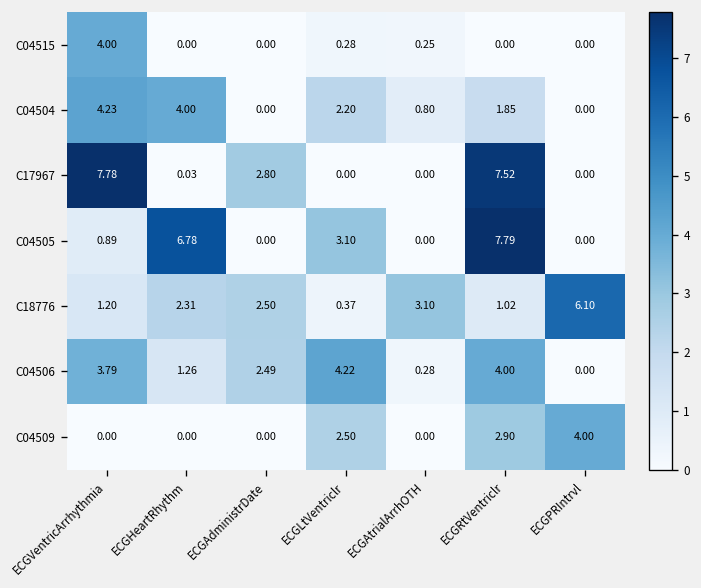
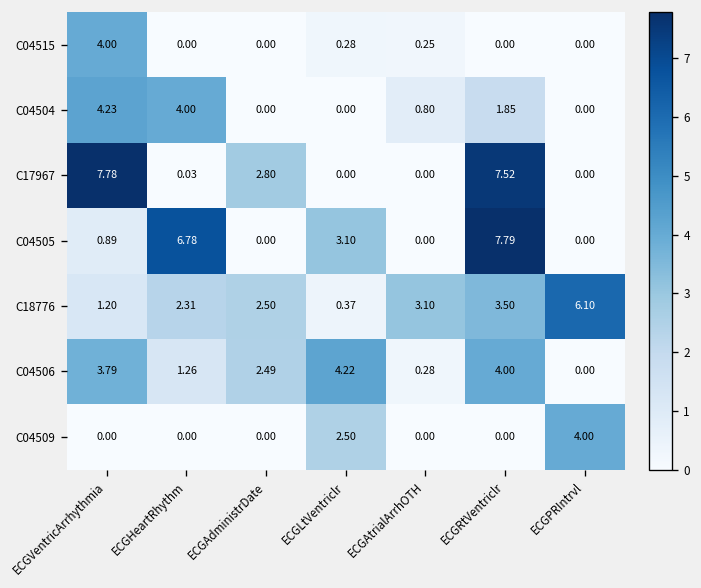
  {
    "C04515": {
      "ECGVentricArrhythmia": 4.00,
      "ECGHeartRhythm": 0.00,
      "ECGAdministrDate": 0.00,
      "ECGLtVentriclr": 0.28,
      "ECGAtrialArrhOTH": 0.25,
      "ECGRtVentriclr": 0.00,
      "ECGPRIntrvl": 0.00
    },
    "C04504": {
      "ECGVentricArrhythmia": 4.23,
      "ECGHeartRhythm": 4.00,
      "ECGAdministrDate": 0.00,
-     "ECGLtVentriclr": 2.20,
+     "ECGLtVentriclr": 0.00,
      "ECGAtrialArrhOTH": 0.80,
      "ECGRtVentriclr": 1.85,
      "ECGPRIntrvl": 0.00
    },
    "C17967": {
      "ECGVentricArrhythmia": 7.78,
      "ECGHeartRhythm": 0.03,
      "ECGAdministrDate": 2.80,
      "ECGLtVentriclr": 0.00,
      "ECGAtrialArrhOTH": 0.00,
      "ECGRtVentriclr": 7.52,
      "ECGPRIntrvl": 0.00
    },
    "C04505": {
      "ECGVentricArrhythmia": 0.89,
      "ECGHeartRhythm": 6.78,
      "ECGAdministrDate": 0.00,
      "ECGLtVentriclr": 3.10,
      "ECGAtrialArrhOTH": 0.00,
      "ECGRtVentriclr": 7.79,
      "ECGPRIntrvl": 0.00
    },
    "C18776": {
      "ECGVentricArrhythmia": 1.20,
      "ECGHeartRhythm": 2.31,
      "ECGAdministrDate": 2.50,
      "ECGLtVentriclr": 0.37,
      "ECGAtrialArrhOTH": 3.10,
-     "ECGRtVentriclr": 1.02,
+     "ECGRtVentriclr": 3.50,
      "ECGPRIntrvl": 6.10
    },
    "C04506": {
      "ECGVentricArrhythmia": 3.79,
      "ECGHeartRhythm": 1.26,
      "ECGAdministrDate": 2.49,
      "ECGLtVentriclr": 4.22,
      "ECGAtrialArrhOTH": 0.28,
      "ECGRtVentriclr": 4.00,
      "ECGPRIntrvl": 0.00
    },
    "C04509": {
      "ECGVentricArrhythmia": 0.00,
      "ECGHeartRhythm": 0.00,
      "ECGAdministrDate": 0.00,
      "ECGLtVentriclr": 2.50,
      "ECGAtrialArrhOTH": 0.00,
-     "ECGRtVentriclr": 2.90,
+     "ECGRtVentriclr": 0.00,
      "ECGPRIntrvl": 4.00
    }
  }
